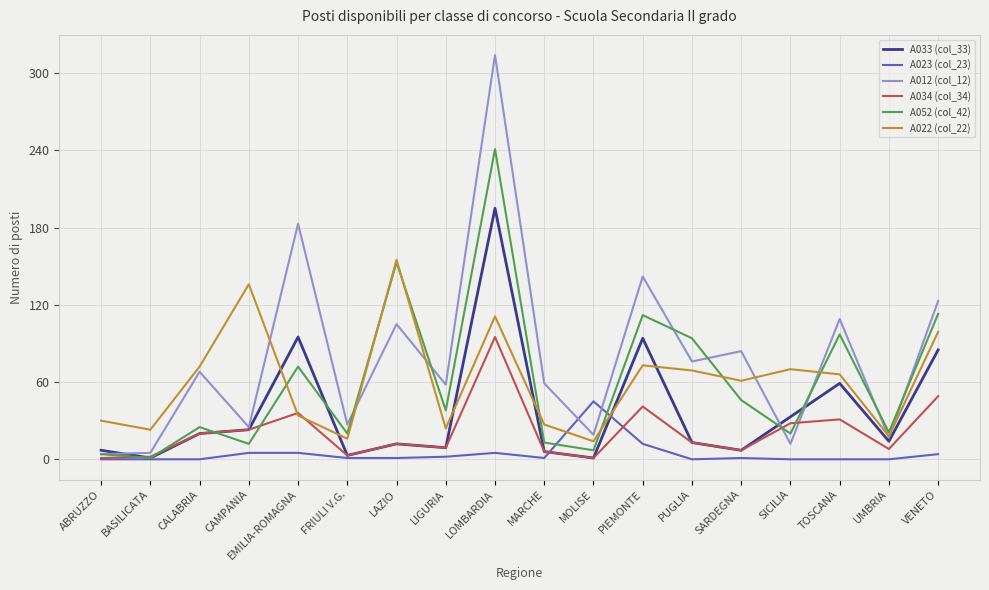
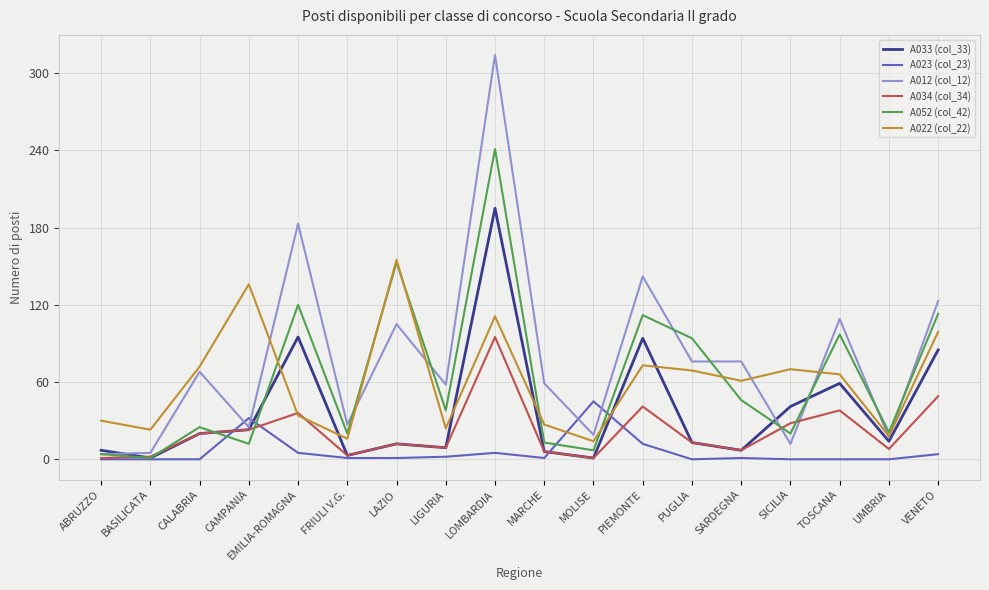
  {
    "A033 (col_33)": {
      "ABRUZZO": 7,
      "EMILIA-ROMAGNA": 95,
      "LOMBARDIA": 195,
      "PIEMONTE": 94,
-     "SICILIA": 33,
+     "SICILIA": 41,
      "TOSCANA": 59,
      "UMBRIA": 14,
      "VENETO": 85
    },
    "A023 (col_23)": {
      "CALABRIA": 0,
-     "CAMPANIA": 5,
+     "CAMPANIA": 32,
      "EMILIA-ROMAGNA": 5,
      "FRIULI V.G.": 1,
      "LAZIO": 1,
      "LIGURIA": 2,
      "LOMBARDIA": 5,
      "MARCHE": 1,
      "MOLISE": 45,
      "PIEMONTE": 12,
      "PUGLIA": 0,
      "SARDEGNA": 1,
      "SICILIA": 0,
      "TOSCANA": 0,
      "UMBRIA": 0,
      "VENETO": 4
    },
    "A012 (col_12)": {
      "BASILICATA": 5,
      "CALABRIA": 68,
      "CAMPANIA": 25,
      "EMILIA-ROMAGNA": 183,
      "FRIULI V.G.": 27,
      "LAZIO": 105,
      "LIGURIA": 58,
      "LOMBARDIA": 314,
      "MARCHE": 59,
      "MOLISE": 19,
      "PIEMONTE": 142,
      "PUGLIA": 76,
-     "SARDEGNA": 84,
+     "SARDEGNA": 76,
      "SICILIA": 12,
      "TOSCANA": 109,
      "VENETO": 123
    },
    "A034 (col_34)": {
      "LOMBARDIA": 95,
      "PIEMONTE": 41,
      "SICILIA": 28,
-     "TOSCANA": 31,
+     "TOSCANA": 38,
      "UMBRIA": 8,
      "VENETO": 49
    },
    "A052 (col_42)": {
      "CALABRIA": 25,
      "CAMPANIA": 12,
-     "EMILIA-ROMAGNA": 72,
+     "EMILIA-ROMAGNA": 120,
      "FRIULI V.G.": 20,
      "LIGURIA": 38,
      "LOMBARDIA": 241,
      "MARCHE": 13,
      "MOLISE": 7,
      "PIEMONTE": 112,
      "PUGLIA": 94,
      "SARDEGNA": 46,
      "SICILIA": 20,
      "TOSCANA": 97,
      "UMBRIA": 21,
      "VENETO": 113
    },
    "A022 (col_22)": {
      "ABRUZZO": 30,
      "BASILICATA": 23,
      "CALABRIA": 72,
      "CAMPANIA": 136,
      "FRIULI V.G.": 16,
      "LIGURIA": 24,
      "LOMBARDIA": 111,
      "MARCHE": 27,
      "MOLISE": 14,
      "PIEMONTE": 73,
      "PUGLIA": 69,
      "SARDEGNA": 61,
      "SICILIA": 70,
      "TOSCANA": 66,
      "VENETO": 99
    }
  }
